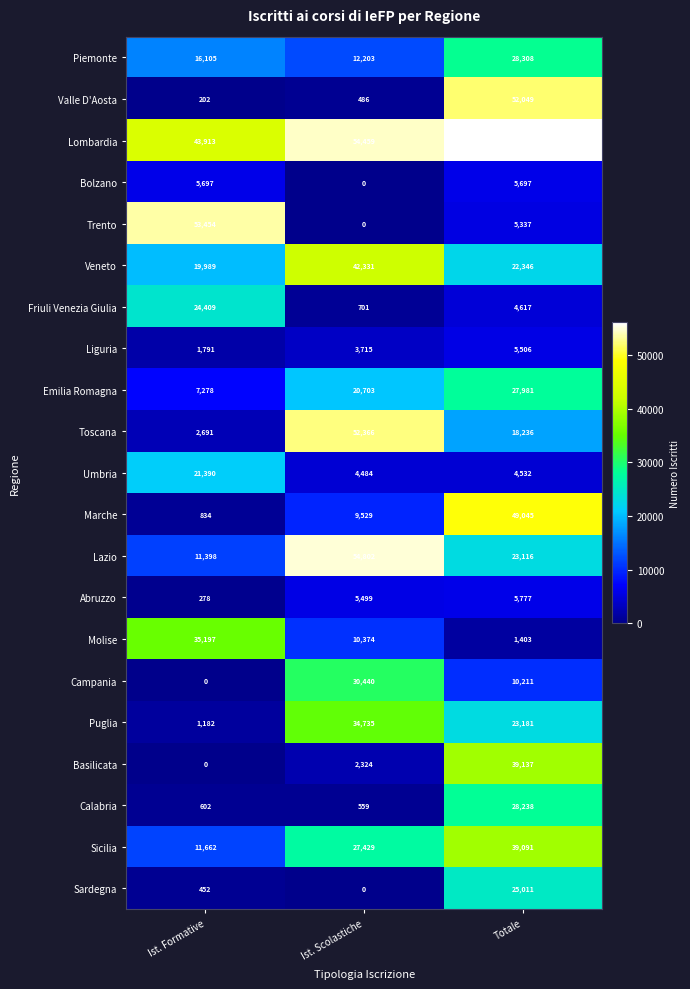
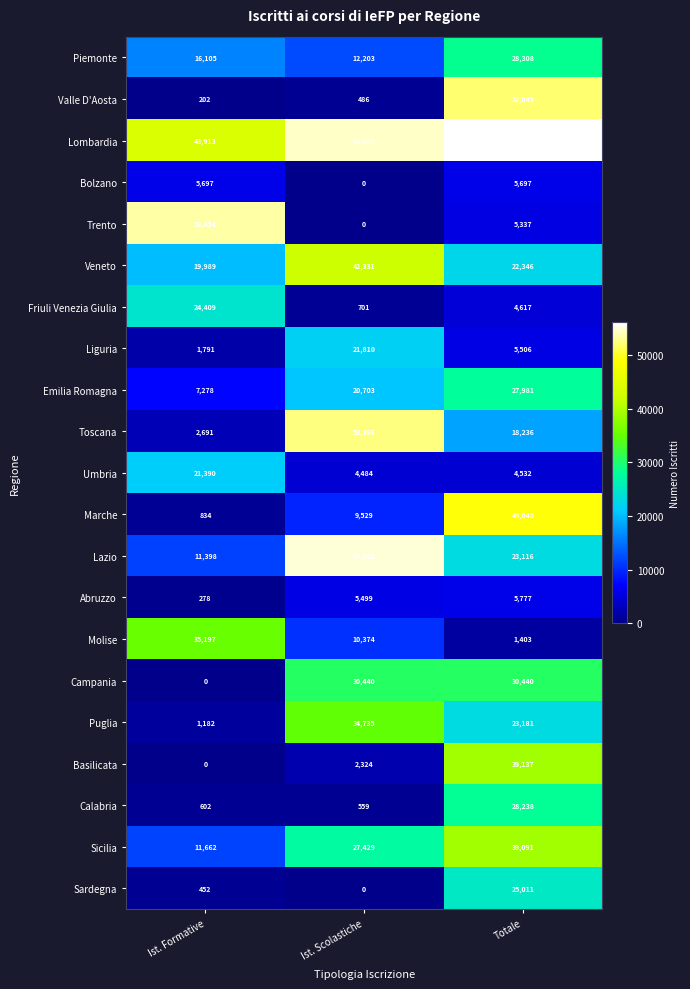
  {
    "Piemonte": {
      "Ist. Formative": "16,105",
      "Ist. Scolastiche": "12,203",
      "Totale": "28,308"
    },
    "Valle D'Aosta": {
      "Ist. Formative": "202",
      "Ist. Scolastiche": "486",
      "Totale": "52,049"
    },
    "Lombardia": {
      "Ist. Formative": "43,913",
      "Ist. Scolastiche": "54,459"
    },
    "Bolzano": {
      "Ist. Formative": "5,697",
      "Ist. Scolastiche": "0",
      "Totale": "5,697"
    },
    "Trento": {
      "Ist. Formative": "53,454",
      "Ist. Scolastiche": "0",
      "Totale": "5,337"
    },
    "Veneto": {
      "Ist. Formative": "19,989",
      "Ist. Scolastiche": "42,331",
      "Totale": "22,346"
    },
    "Friuli Venezia Giulia": {
      "Ist. Formative": "24,409",
      "Ist. Scolastiche": "701",
      "Totale": "4,617"
    },
    "Liguria": {
      "Ist. Formative": "1,791",
-     "Ist. Scolastiche": "3,715",
+     "Ist. Scolastiche": "21,810",
      "Totale": "5,506"
    },
    "Emilia Romagna": {
      "Ist. Formative": "7,278",
      "Ist. Scolastiche": "20,703",
      "Totale": "27,981"
    },
    "Toscana": {
      "Ist. Formative": "2,691",
      "Ist. Scolastiche": "52,366",
      "Totale": "18,236"
    },
    "Umbria": {
      "Ist. Formative": "21,390",
      "Ist. Scolastiche": "4,484",
      "Totale": "4,532"
    },
    "Marche": {
      "Ist. Formative": "834",
      "Ist. Scolastiche": "9,529",
      "Totale": "49,045"
    },
    "Lazio": {
      "Ist. Formative": "11,398",
      "Totale": "23,116"
    },
    "Abruzzo": {
      "Ist. Formative": "278",
      "Ist. Scolastiche": "5,499",
      "Totale": "5,777"
    },
    "Molise": {
      "Ist. Formative": "35,197",
      "Ist. Scolastiche": "10,374",
      "Totale": "1,403"
    },
    "Campania": {
      "Ist. Formative": "0",
      "Ist. Scolastiche": "30,440",
-     "Totale": "10,211"
+     "Totale": "30,440"
    },
    "Puglia": {
      "Ist. Formative": "1,182",
      "Ist. Scolastiche": "34,735",
      "Totale": "23,181"
    },
    "Basilicata": {
      "Ist. Formative": "0",
      "Ist. Scolastiche": "2,324",
      "Totale": "39,137"
    },
    "Calabria": {
      "Ist. Formative": "602",
      "Ist. Scolastiche": "559",
      "Totale": "28,238"
    },
    "Sicilia": {
      "Ist. Formative": "11,662",
      "Ist. Scolastiche": "27,429",
      "Totale": "39,091"
    },
    "Sardegna": {
      "Ist. Formative": "452",
      "Ist. Scolastiche": "0",
      "Totale": "25,011"
    }
  }
